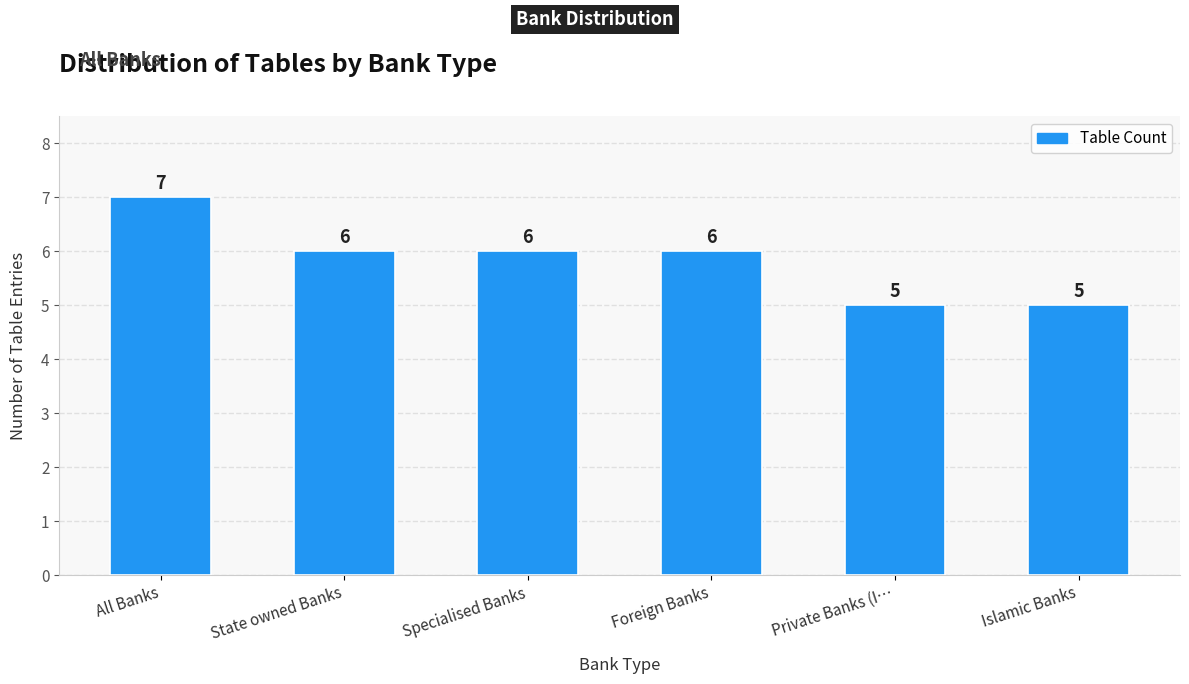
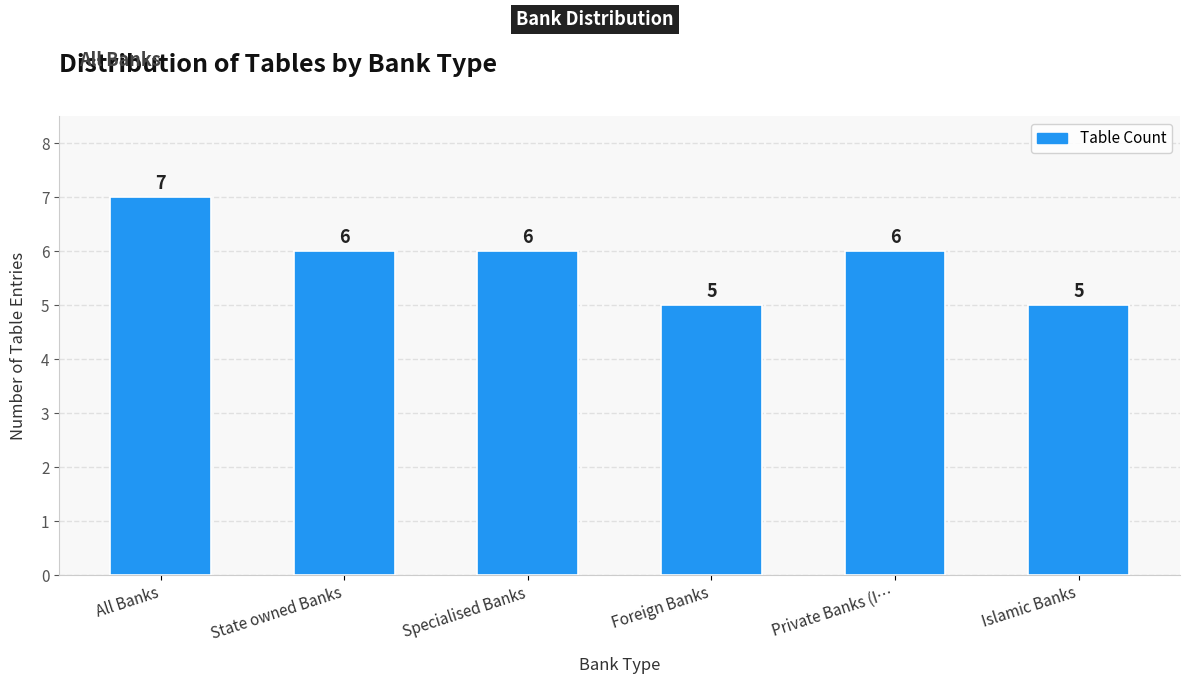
  {
    "All Banks": 7,
    "State owned Banks": 6,
    "Specialised Banks": 6,
-   "Foreign Banks": 6,
-   "Private Banks (I…": 5,
+   "Foreign Banks": 5,
+   "Private Banks (I…": 6,
    "Islamic Banks": 5
  }
